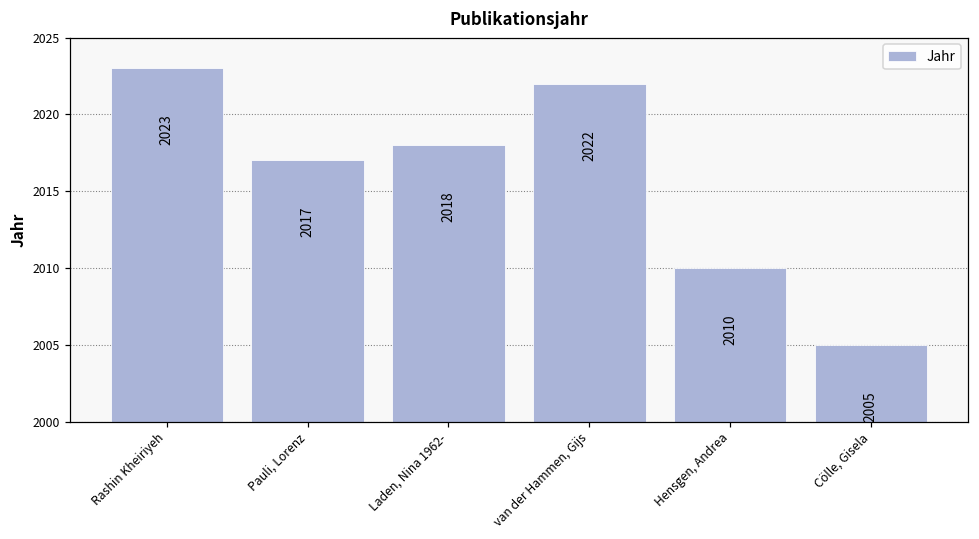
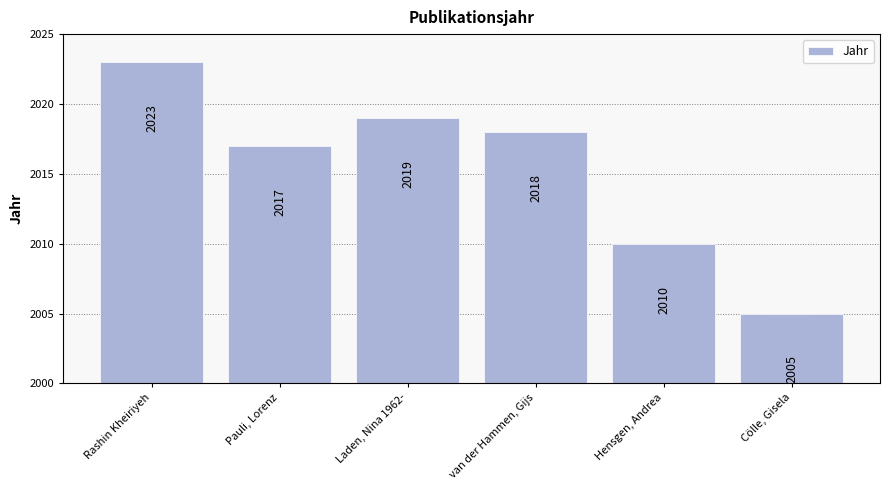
  {
    "Rashin Kheiriyeh": 2023,
    "Pauli, Lorenz": 2017,
-   "Laden, Nina 1962-": 2018,
-   "van der Hammen, Gijs": 2022,
+   "Laden, Nina 1962-": 2019,
+   "van der Hammen, Gijs": 2018,
    "Hensgen, Andrea": 2010,
    "Cölle, Gisela": 2005
  }
